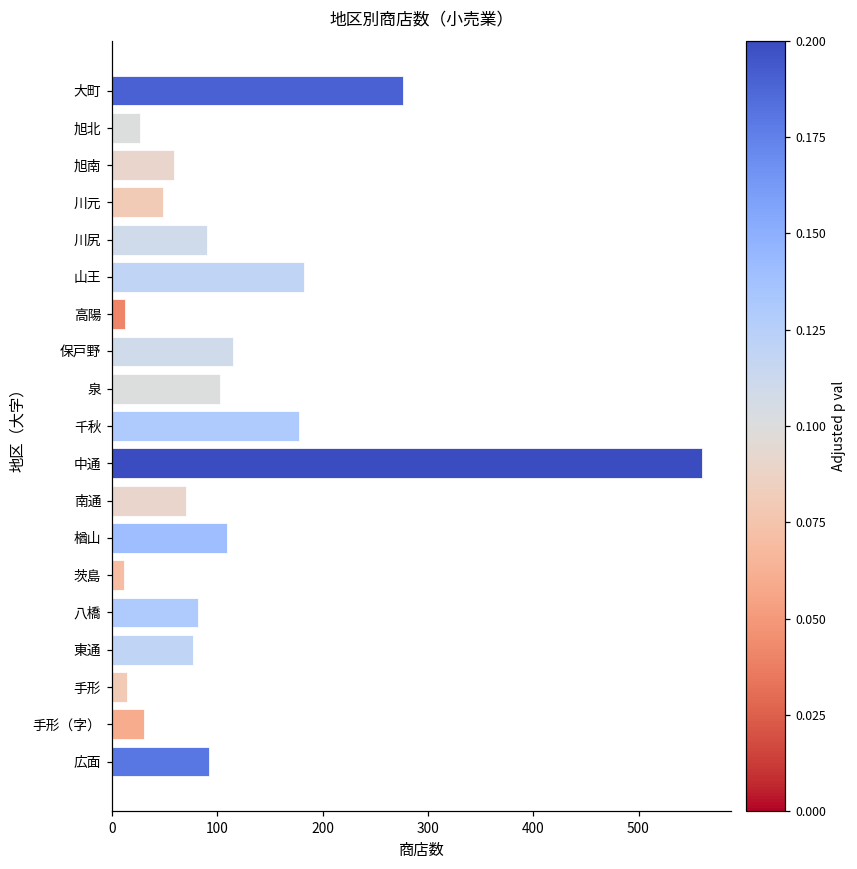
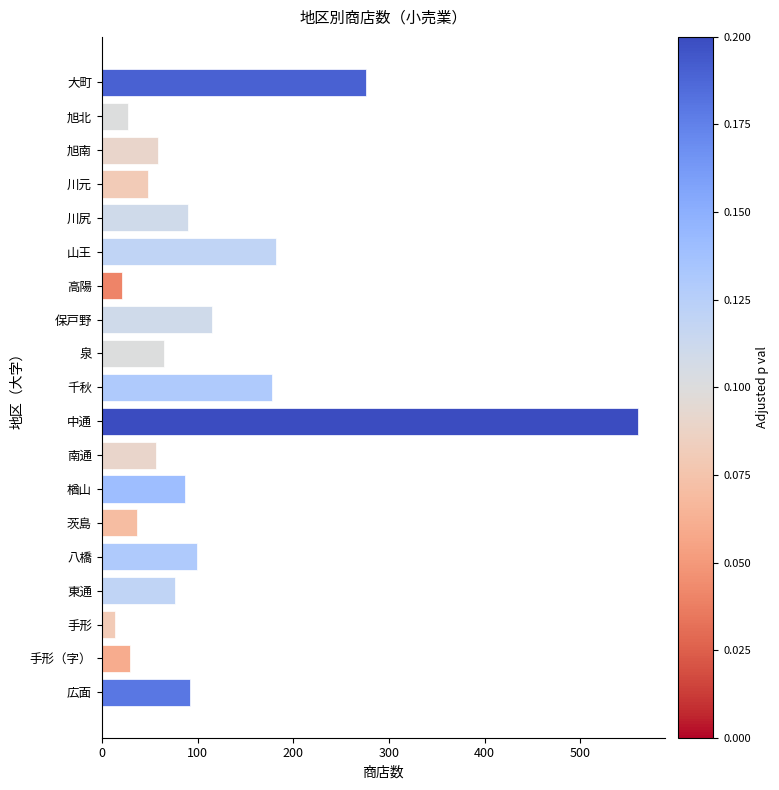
  {
    "大町": 280,
    "旭北": 30,
    "旭南": 60,
    "川元": 50,
    "川尻": 90,
    "山王": 180,
-   "高陽": 10,
+   "高陽": 20,
    "保戸野": 120,
-   "泉": 100,
+   "泉": 70,
    "千秋": 180,
    "中通": 560,
-   "南通": 70,
-   "楢山": 110,
-   "茨島": 10,
-   "八橋": 80,
+   "南通": 60,
+   "楢山": 90,
+   "茨島": 40,
+   "八橋": 100,
    "東通": 80,
    "手形": 10,
    "手形（字）": 30,
    "広面": 90
  }
